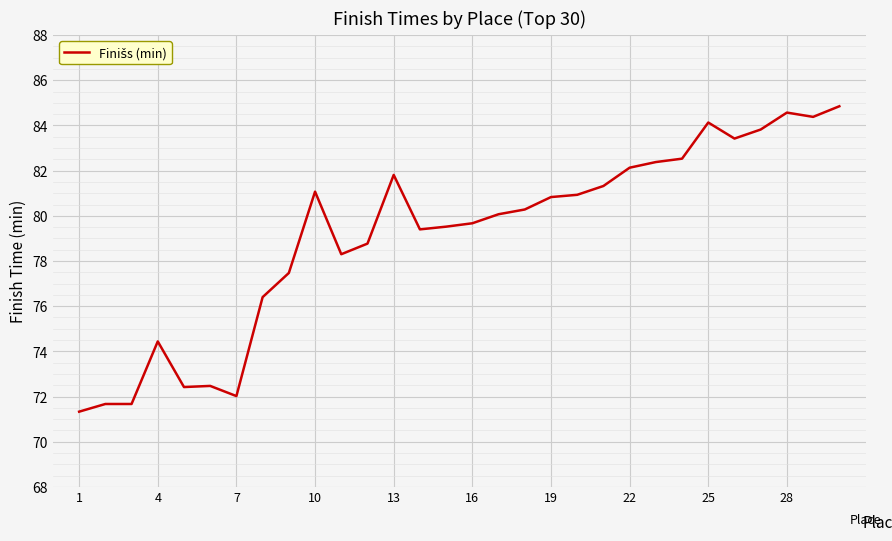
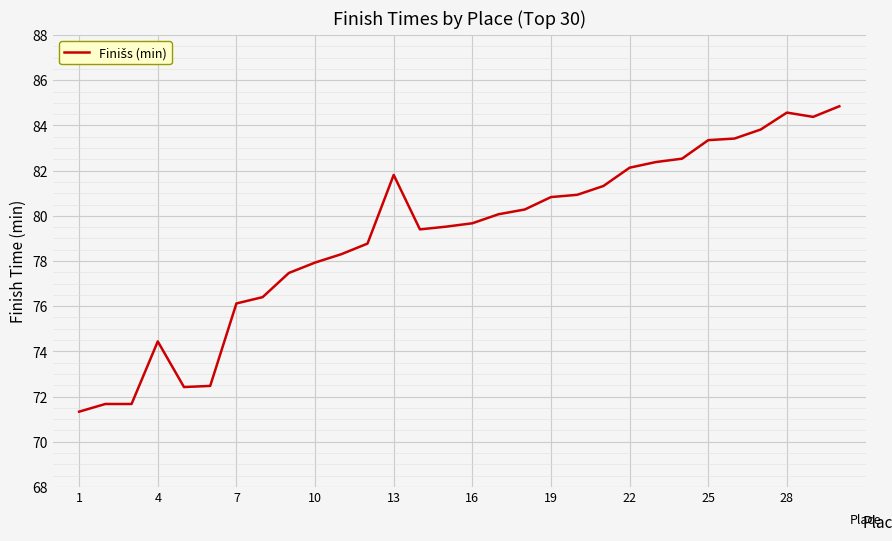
  {
    "1": 71.3,
    "4": 74.4,
-   "7": 72.0,
-   "10": 81.1,
+   "7": 76.1,
+   "10": 77.9,
    "13": 81.8,
    "16": 79.7,
    "19": 80.8,
    "22": 82.1,
-   "25": 84.1,
+   "25": 83.4,
    "28": 84.6
  }
